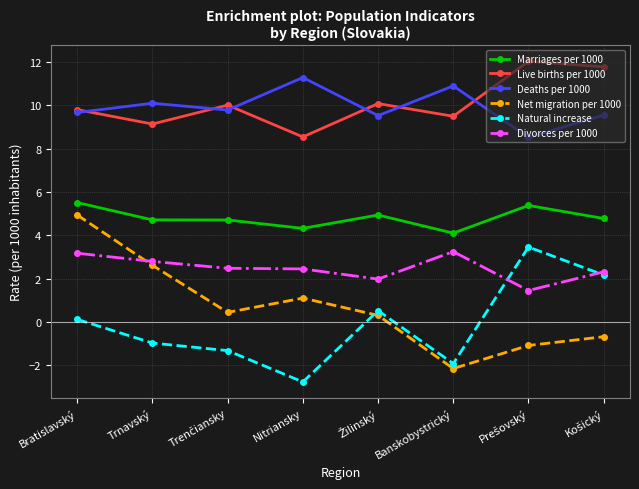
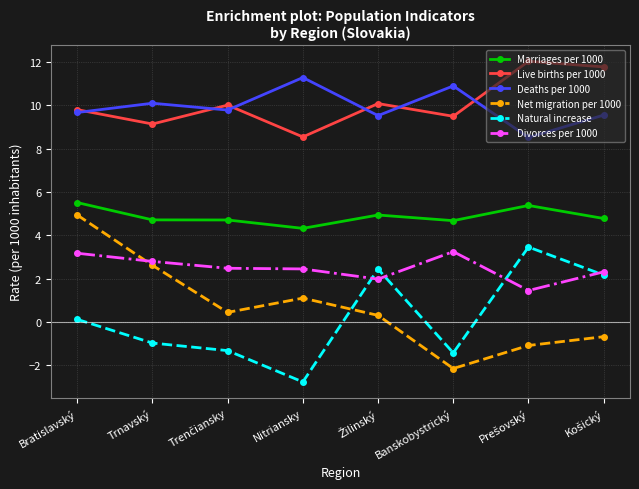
  {
    "Marriages per 1000": {
      "Bratislavský": 5.5,
      "Trnavský": 4.7,
      "Trenčiansky": 4.7,
      "Nitriansky": 4.3,
      "Žilinský": 4.9,
-     "Banskobystrický": 4.1,
+     "Banskobystrický": 4.7,
      "Prešovský": 5.4,
      "Košický": 4.8
    },
    "Live births per 1000": {
      "Bratislavský": 9.8,
      "Trnavský": 9.1,
      "Trenčiansky": 10.0,
      "Nitriansky": 8.5,
      "Žilinský": 10.1,
      "Banskobystrický": 9.5
    },
    "Deaths per 1000": {
      "Bratislavský": 9.7,
      "Trnavský": 10.1,
      "Trenčiansky": 9.8,
      "Nitriansky": 11.3,
      "Žilinský": 9.5,
      "Banskobystrický": 10.9
    },
    "Net migration per 1000": {
      "Bratislavský": 4.9,
      "Trnavský": 2.6,
      "Trenčiansky": 0.4,
      "Nitriansky": 1.1,
      "Žilinský": 0.3,
      "Banskobystrický": -2.2,
      "Prešovský": -1.1,
      "Košický": -0.7
    },
    "Natural increase": {
      "Bratislavský": 0.1,
      "Trnavský": -1.0,
      "Trenčiansky": -1.3,
      "Nitriansky": -2.8,
-     "Žilinský": 0.5,
-     "Banskobystrický": -1.9,
+     "Žilinský": 2.4,
+     "Banskobystrický": -1.4,
      "Prešovský": 3.5,
      "Košický": 2.2
    },
    "Divorces per 1000": {
      "Bratislavský": 3.2,
      "Trnavský": 2.8,
      "Trenčiansky": 2.5,
      "Nitriansky": 2.4,
      "Žilinský": 2.0,
      "Banskobystrický": 3.2,
      "Prešovský": 1.4,
      "Košický": 2.3
    }
  }
